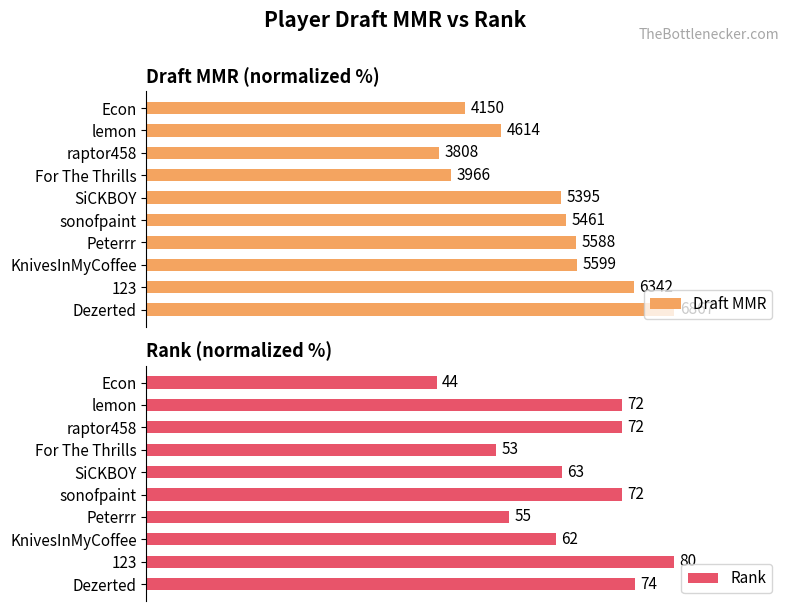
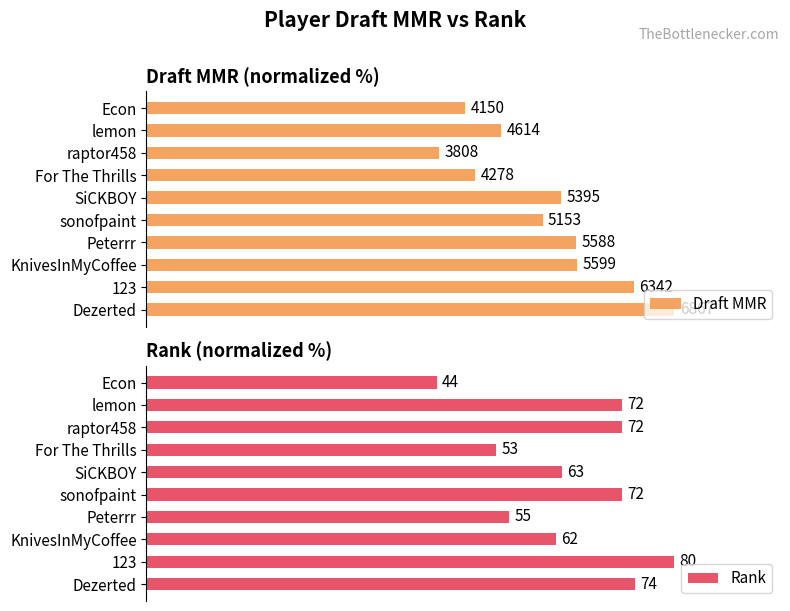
  {
    "Draft MMR (normalized %)": {
-     "For The Thrills": 3966,
-     "sonofpaint": 5461
+     "For The Thrills": 4278,
+     "sonofpaint": 5153
    }
  }
